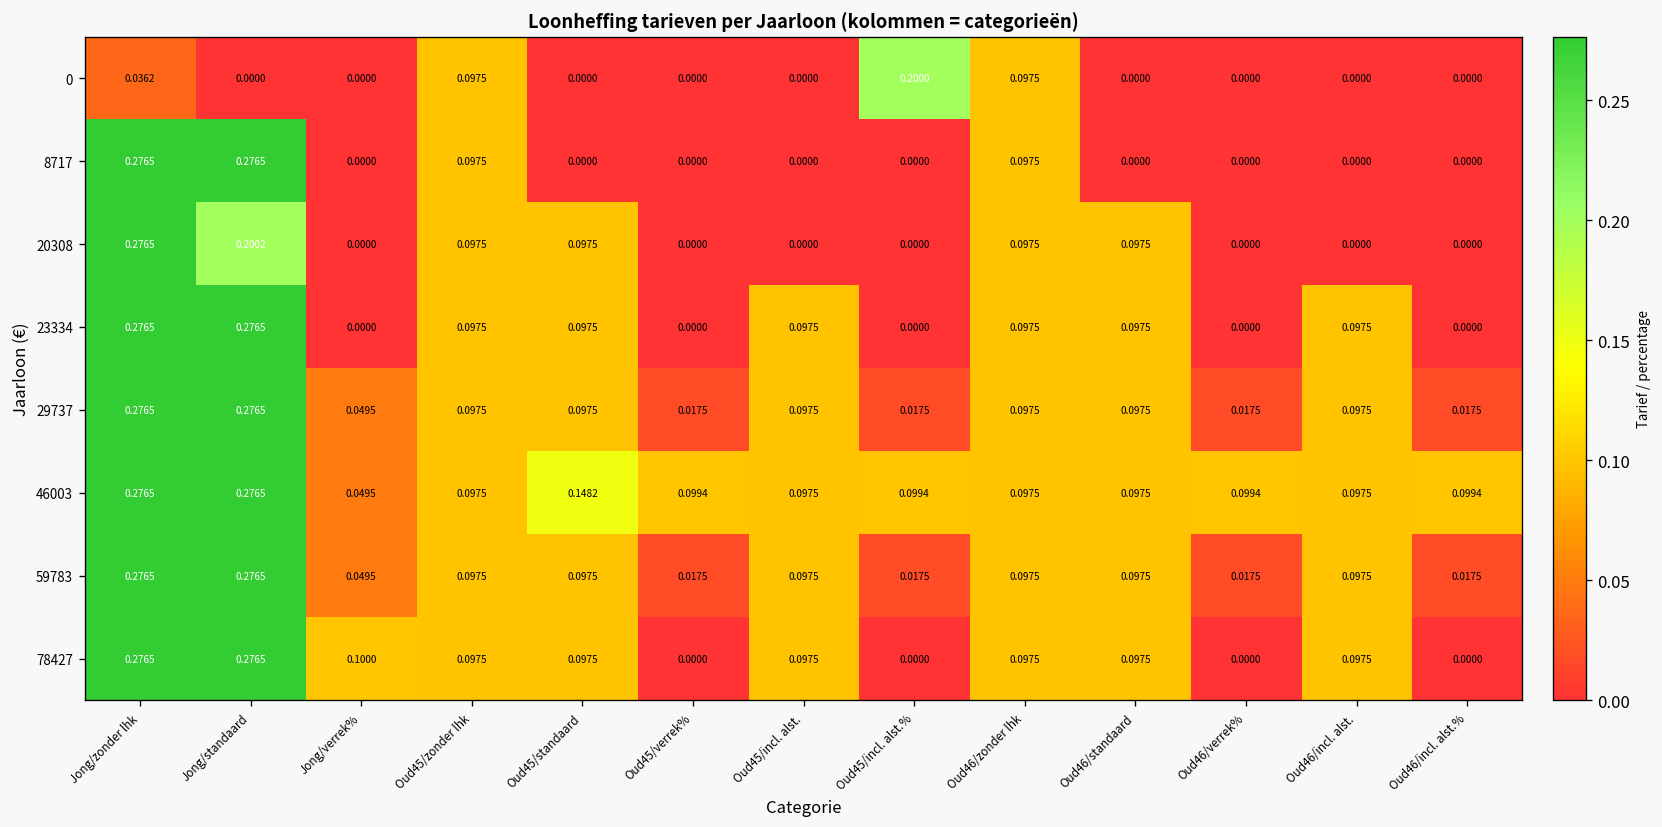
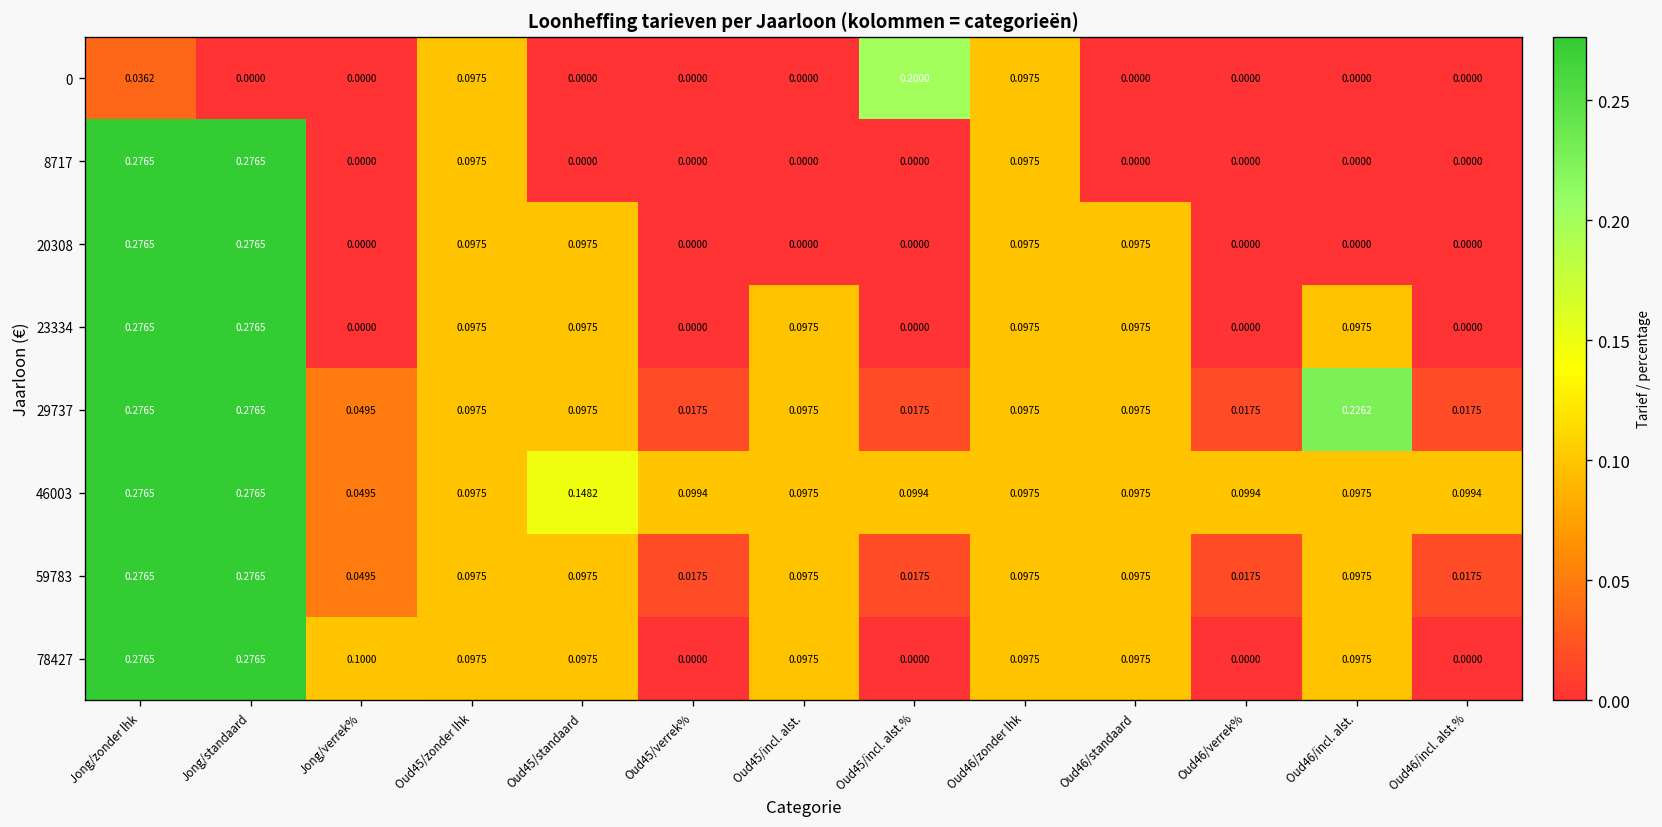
  {
    "0": {
      "Jong/zonder lhk": 0.0362,
      "Jong/standaard": 0.0000,
      "Jong/verrek%": 0.0000,
      "Oud45/zonder lhk": 0.0975,
      "Oud45/standaard": 0.0000,
      "Oud45/verrek%": 0.0000,
      "Oud45/incl. alst.": 0.0000,
      "Oud45/incl. alst.%": 0.2000,
      "Oud46/zonder lhk": 0.0975,
      "Oud46/standaard": 0.0000,
      "Oud46/verrek%": 0.0000,
      "Oud46/incl. alst.": 0.0000,
      "Oud46/incl. alst.%": 0.0000
    },
    "8717": {
      "Jong/zonder lhk": 0.2765,
      "Jong/standaard": 0.2765,
      "Jong/verrek%": 0.0000,
      "Oud45/zonder lhk": 0.0975,
      "Oud45/standaard": 0.0000,
      "Oud45/verrek%": 0.0000,
      "Oud45/incl. alst.": 0.0000,
      "Oud45/incl. alst.%": 0.0000,
      "Oud46/zonder lhk": 0.0975,
      "Oud46/standaard": 0.0000,
      "Oud46/verrek%": 0.0000,
      "Oud46/incl. alst.": 0.0000,
      "Oud46/incl. alst.%": 0.0000
    },
    "20308": {
      "Jong/zonder lhk": 0.2765,
-     "Jong/standaard": 0.2002,
+     "Jong/standaard": 0.2765,
      "Jong/verrek%": 0.0000,
      "Oud45/zonder lhk": 0.0975,
      "Oud45/standaard": 0.0975,
      "Oud45/verrek%": 0.0000,
      "Oud45/incl. alst.": 0.0000,
      "Oud45/incl. alst.%": 0.0000,
      "Oud46/zonder lhk": 0.0975,
      "Oud46/standaard": 0.0975,
      "Oud46/verrek%": 0.0000,
      "Oud46/incl. alst.": 0.0000,
      "Oud46/incl. alst.%": 0.0000
    },
    "23334": {
      "Jong/zonder lhk": 0.2765,
      "Jong/standaard": 0.2765,
      "Jong/verrek%": 0.0000,
      "Oud45/zonder lhk": 0.0975,
      "Oud45/standaard": 0.0975,
      "Oud45/verrek%": 0.0000,
      "Oud45/incl. alst.": 0.0975,
      "Oud45/incl. alst.%": 0.0000,
      "Oud46/zonder lhk": 0.0975,
      "Oud46/standaard": 0.0975,
      "Oud46/verrek%": 0.0000,
      "Oud46/incl. alst.": 0.0975,
      "Oud46/incl. alst.%": 0.0000
    },
    "29737": {
      "Jong/zonder lhk": 0.2765,
      "Jong/standaard": 0.2765,
      "Jong/verrek%": 0.0495,
      "Oud45/zonder lhk": 0.0975,
      "Oud45/standaard": 0.0975,
      "Oud45/verrek%": 0.0175,
      "Oud45/incl. alst.": 0.0975,
      "Oud45/incl. alst.%": 0.0175,
      "Oud46/zonder lhk": 0.0975,
      "Oud46/standaard": 0.0975,
      "Oud46/verrek%": 0.0175,
-     "Oud46/incl. alst.": 0.0975,
+     "Oud46/incl. alst.": 0.2262,
      "Oud46/incl. alst.%": 0.0175
    },
    "46003": {
      "Jong/zonder lhk": 0.2765,
      "Jong/standaard": 0.2765,
      "Jong/verrek%": 0.0495,
      "Oud45/zonder lhk": 0.0975,
      "Oud45/standaard": 0.1482,
      "Oud45/verrek%": 0.0994,
      "Oud45/incl. alst.": 0.0975,
      "Oud45/incl. alst.%": 0.0994,
      "Oud46/zonder lhk": 0.0975,
      "Oud46/standaard": 0.0975,
      "Oud46/verrek%": 0.0994,
      "Oud46/incl. alst.": 0.0975,
      "Oud46/incl. alst.%": 0.0994
    },
    "59783": {
      "Jong/zonder lhk": 0.2765,
      "Jong/standaard": 0.2765,
      "Jong/verrek%": 0.0495,
      "Oud45/zonder lhk": 0.0975,
      "Oud45/standaard": 0.0975,
      "Oud45/verrek%": 0.0175,
      "Oud45/incl. alst.": 0.0975,
      "Oud45/incl. alst.%": 0.0175,
      "Oud46/zonder lhk": 0.0975,
      "Oud46/standaard": 0.0975,
      "Oud46/verrek%": 0.0175,
      "Oud46/incl. alst.": 0.0975,
      "Oud46/incl. alst.%": 0.0175
    },
    "78427": {
      "Jong/zonder lhk": 0.2765,
      "Jong/standaard": 0.2765,
      "Jong/verrek%": 0.1000,
      "Oud45/zonder lhk": 0.0975,
      "Oud45/standaard": 0.0975,
      "Oud45/verrek%": 0.0000,
      "Oud45/incl. alst.": 0.0975,
      "Oud45/incl. alst.%": 0.0000,
      "Oud46/zonder lhk": 0.0975,
      "Oud46/standaard": 0.0975,
      "Oud46/verrek%": 0.0000,
      "Oud46/incl. alst.": 0.0975,
      "Oud46/incl. alst.%": 0.0000
    }
  }
